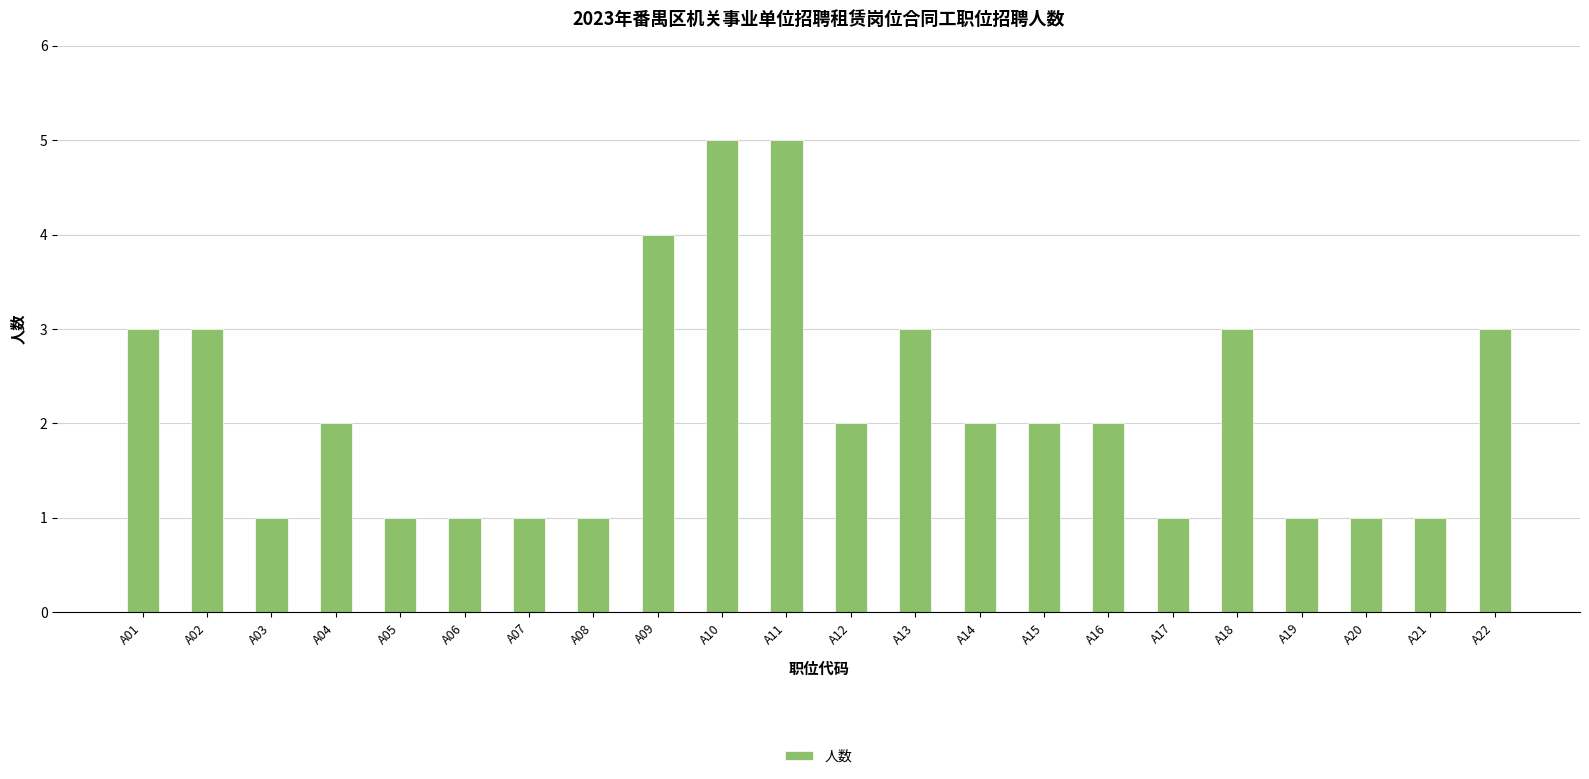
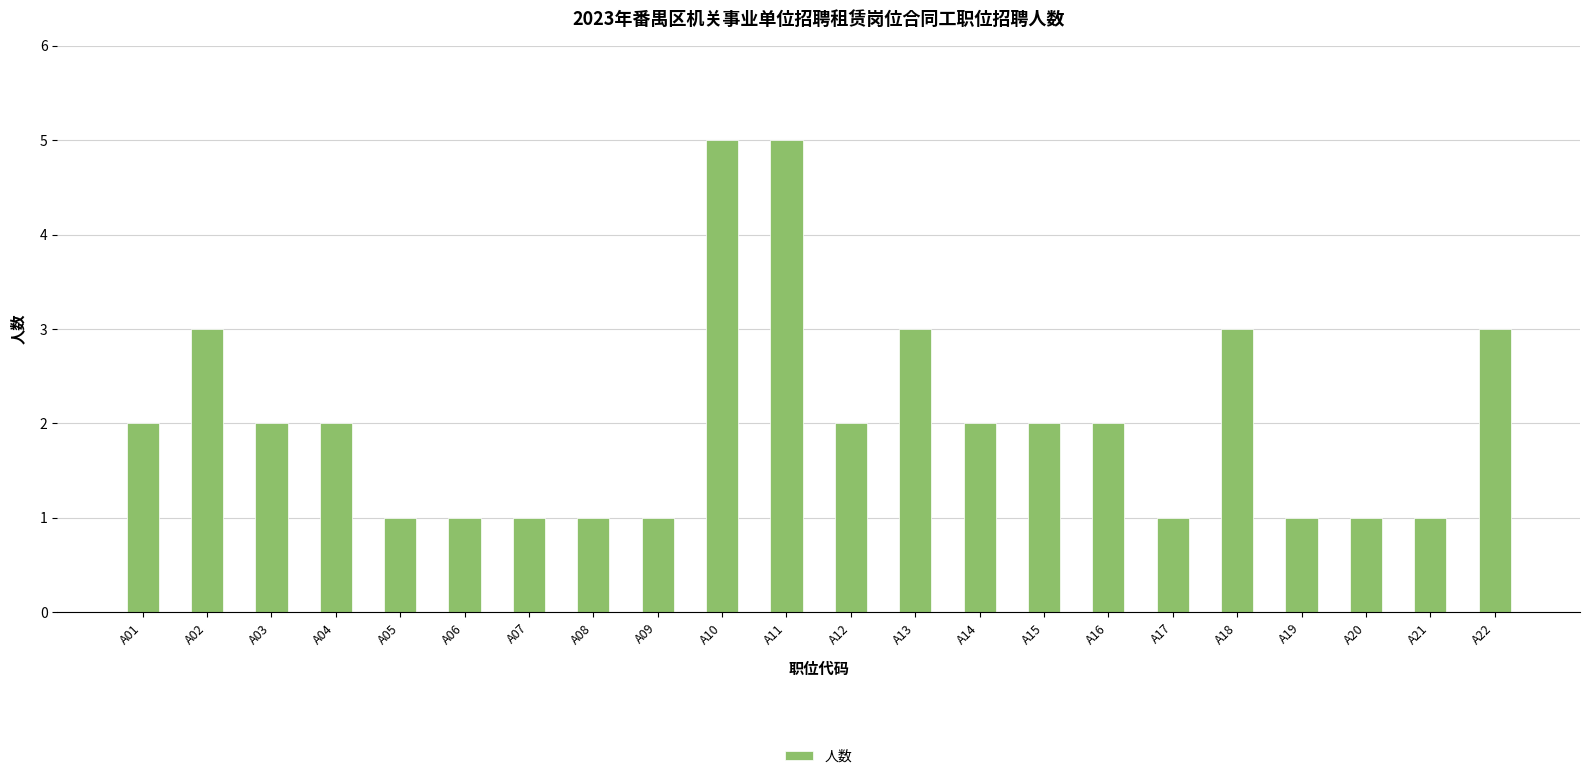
  {
-   "A01": 3,
+   "A01": 2,
    "A02": 3,
-   "A03": 1,
+   "A03": 2,
    "A04": 2,
    "A05": 1,
    "A06": 1,
    "A07": 1,
    "A08": 1,
-   "A09": 4,
+   "A09": 1,
    "A10": 5,
    "A11": 5,
    "A12": 2,
    "A13": 3,
    "A14": 2,
    "A15": 2,
    "A16": 2,
    "A17": 1,
    "A18": 3,
    "A19": 1,
    "A20": 1,
    "A21": 1,
    "A22": 3
  }
